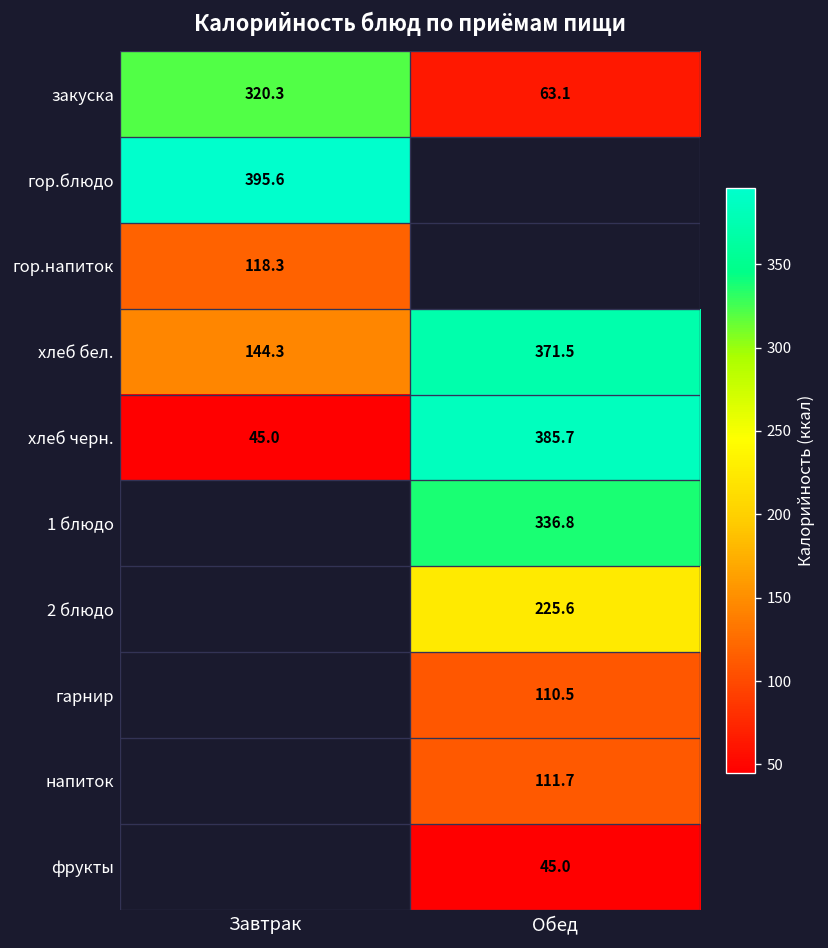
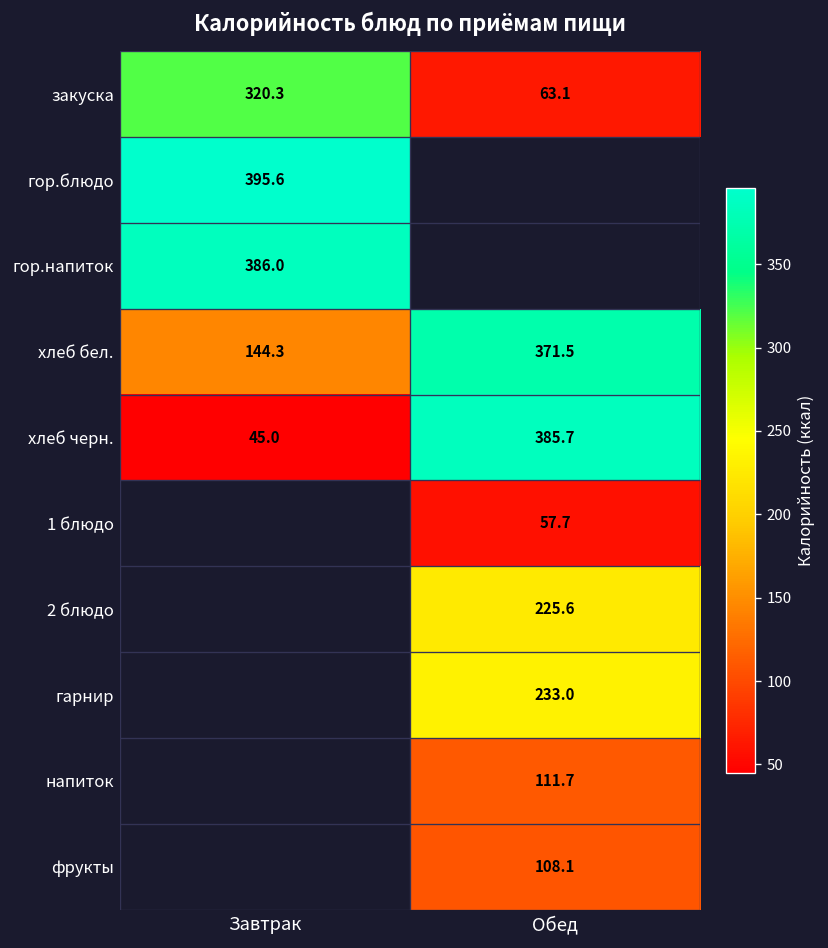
  {
    "гор.напиток": {
-     "Завтрак": 118.3
+     "Завтрак": 386.0
    },
    "1 блюдо": {
-     "Обед": 336.8
+     "Обед": 57.7
    },
    "гарнир": {
-     "Обед": 110.5
+     "Обед": 233.0
    },
    "фрукты": {
-     "Обед": 45.0
+     "Обед": 108.1
    }
  }
